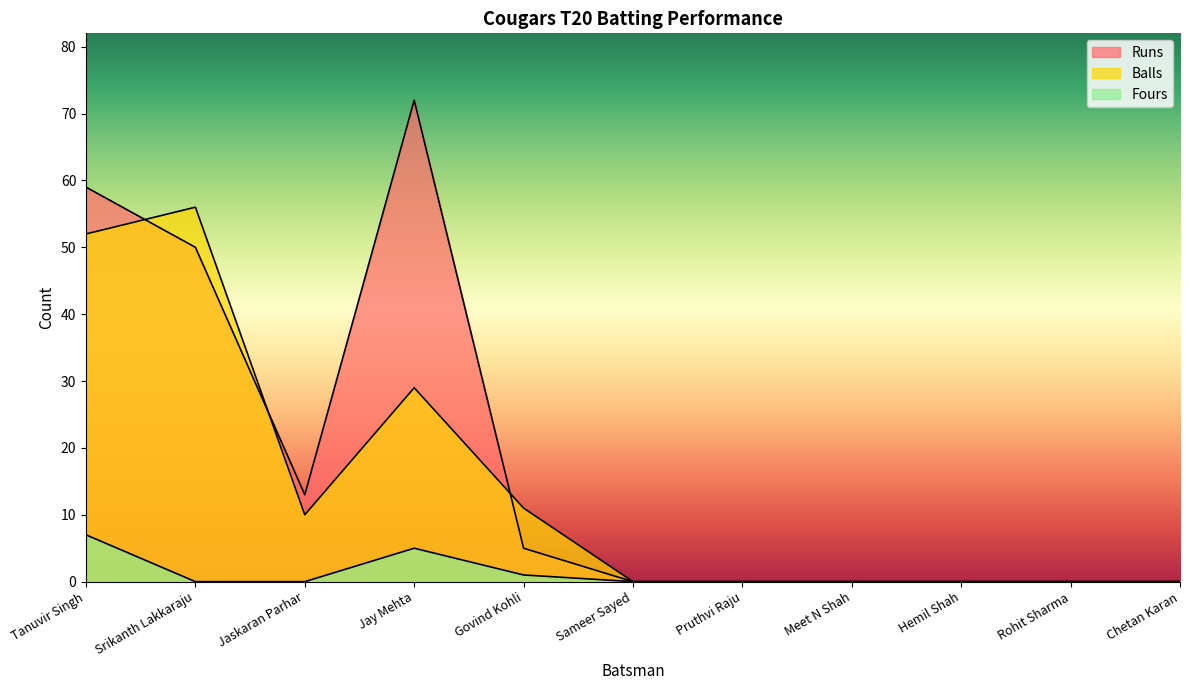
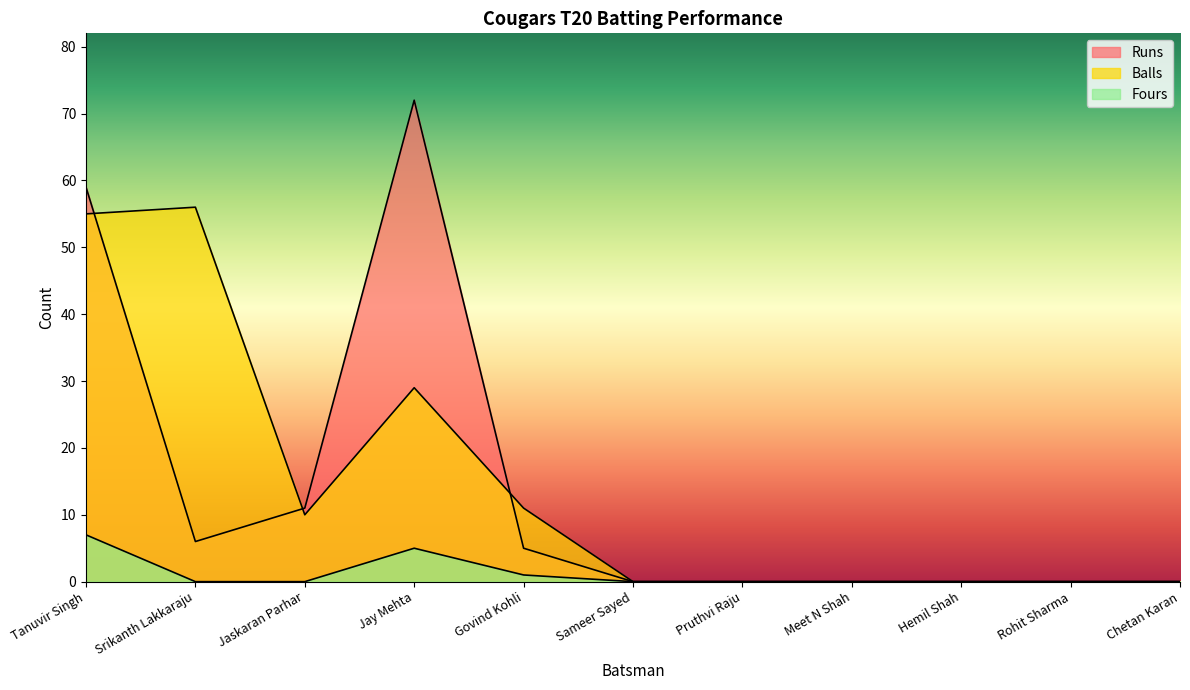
  {
    "Runs": {
      "Tanuvir Singh": 59,
-     "Srikanth Lakkaraju": 50,
-     "Jaskaran Parhar": 13,
+     "Srikanth Lakkaraju": 6,
+     "Jaskaran Parhar": 11,
      "Jay Mehta": 72,
      "Govind Kohli": 5
    },
    "Balls": {
-     "Tanuvir Singh": 52,
+     "Tanuvir Singh": 55,
      "Srikanth Lakkaraju": 56,
      "Jaskaran Parhar": 10,
      "Jay Mehta": 29,
      "Govind Kohli": 11
    },
    "Fours": {
      "Tanuvir Singh": 7,
      "Srikanth Lakkaraju": 0,
      "Jaskaran Parhar": 0,
      "Jay Mehta": 5,
      "Govind Kohli": 1
    }
  }
